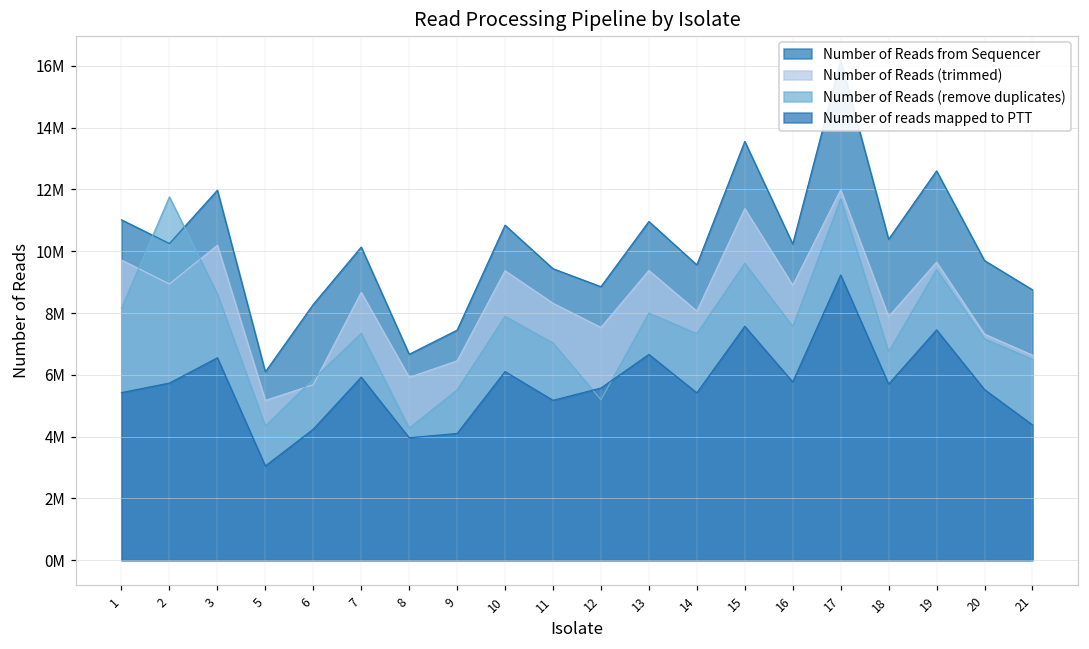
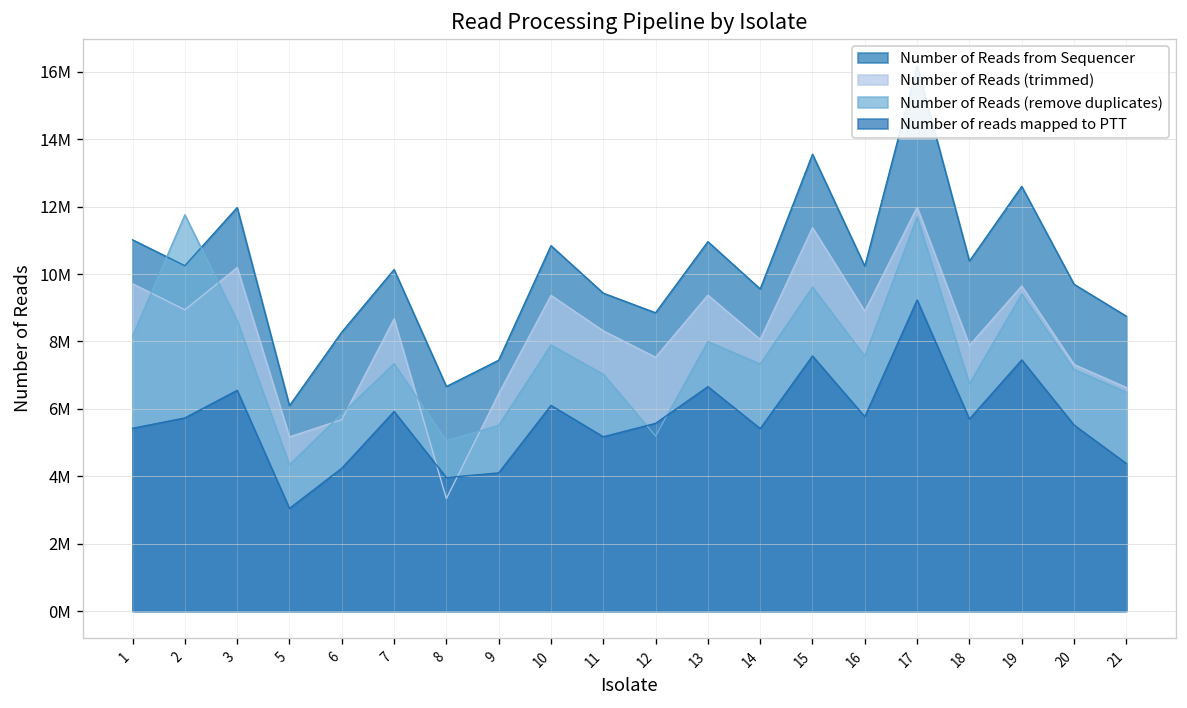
  {
    "Number of Reads (trimmed)": {
      "1": 9700000,
      "2": 8900000,
      "3": 10200000,
      "5": 5200000,
      "6": 5700000,
      "7": 8700000,
-     "8": 5900000,
+     "8": 3300000,
      "9": 6400000,
      "10": 9400000,
      "11": 8300000,
      "12": 7500000,
      "13": 9400000,
      "14": 8100000,
      "15": 11400000,
      "16": 8900000,
      "17": 12000000,
      "18": 7900000,
      "19": 9600000,
      "20": 7300000,
      "21": 6600000
    },
    "Number of Reads (remove duplicates)": {
      "1": 8200000,
      "2": 11800000,
      "3": 8600000,
      "5": 4300000,
      "6": 5900000,
      "7": 7300000,
-     "8": 4300000,
+     "8": 5100000,
      "9": 5500000,
      "10": 7900000,
      "11": 7000000,
      "12": 5200000,
      "13": 8000000,
      "14": 7300000,
      "15": 9600000,
      "16": 7600000,
      "17": 11700000,
      "18": 6700000,
      "19": 9400000,
      "20": 7200000,
      "21": 6500000
    }
  }
